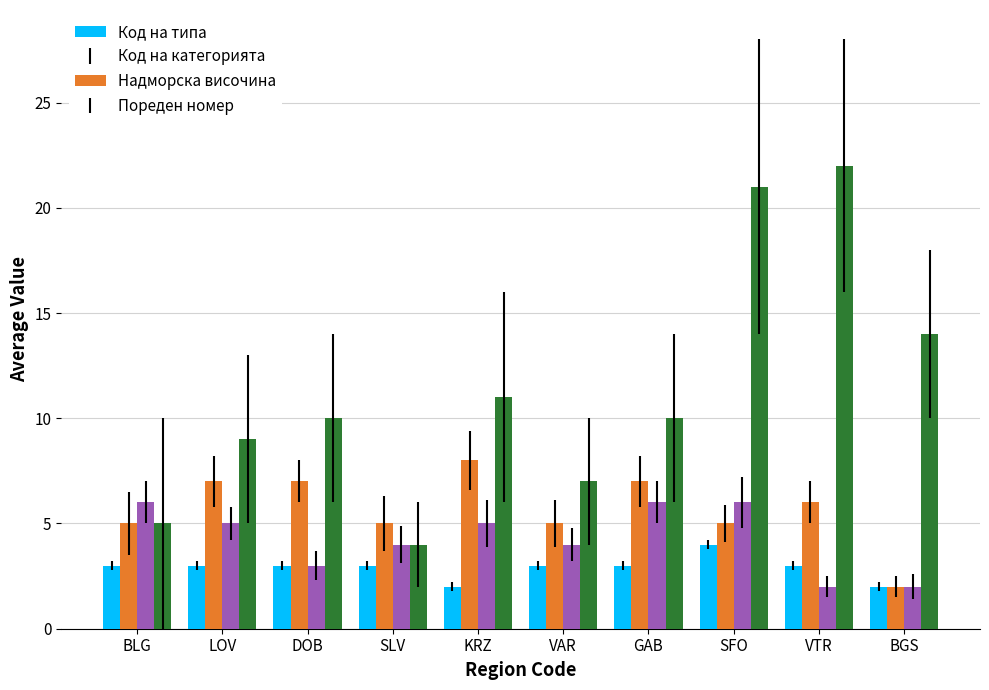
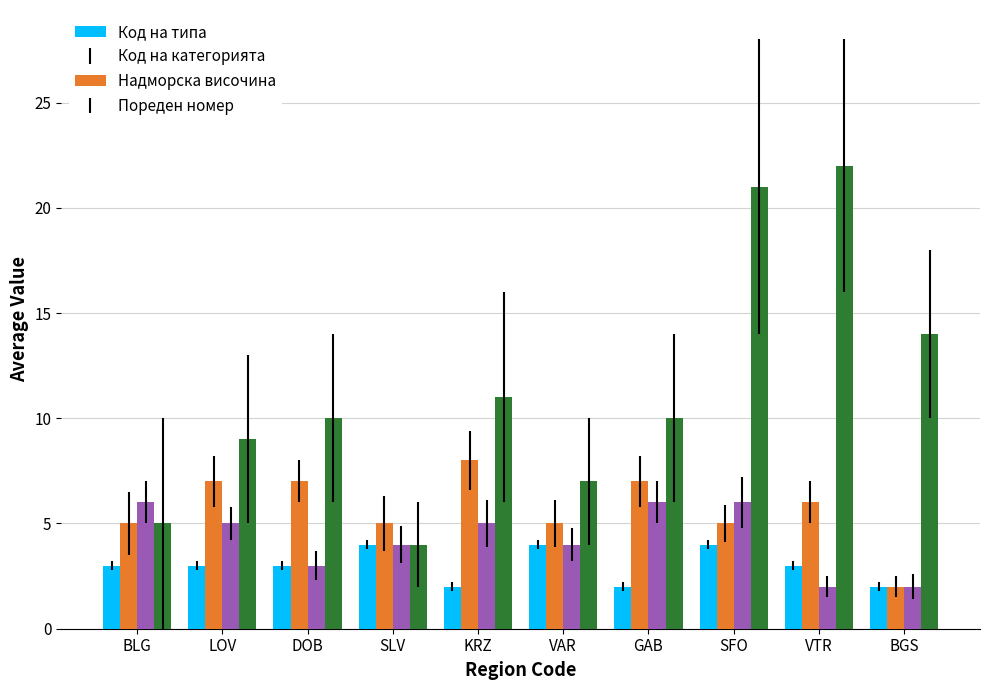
  {
    "Код на типа": {
      "BLG": 3,
      "LOV": 3,
      "DOB": 3,
-     "SLV": 3,
+     "SLV": 4,
      "KRZ": 2,
-     "VAR": 3,
-     "GAB": 3,
+     "VAR": 4,
+     "GAB": 2,
      "SFO": 4,
      "VTR": 3,
      "BGS": 2
    }
  }
